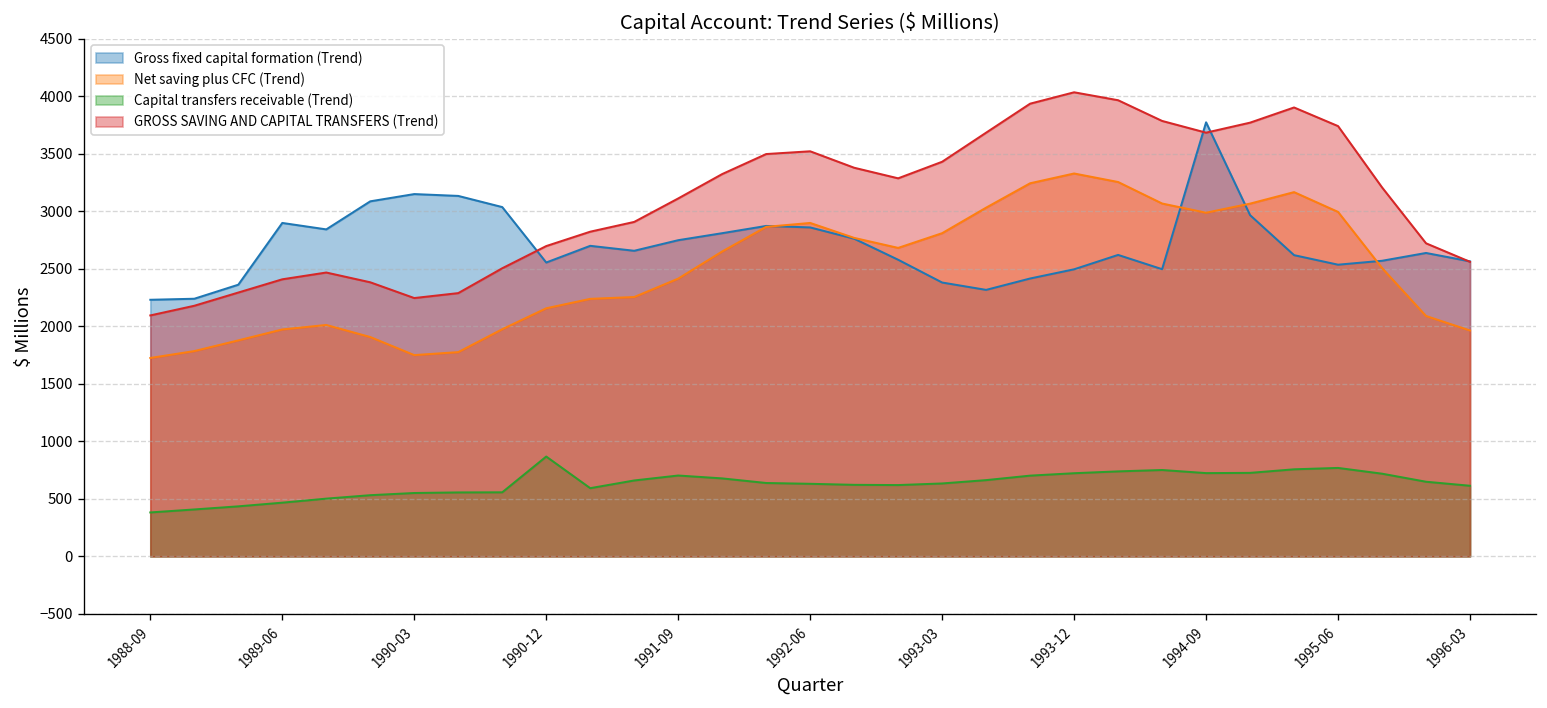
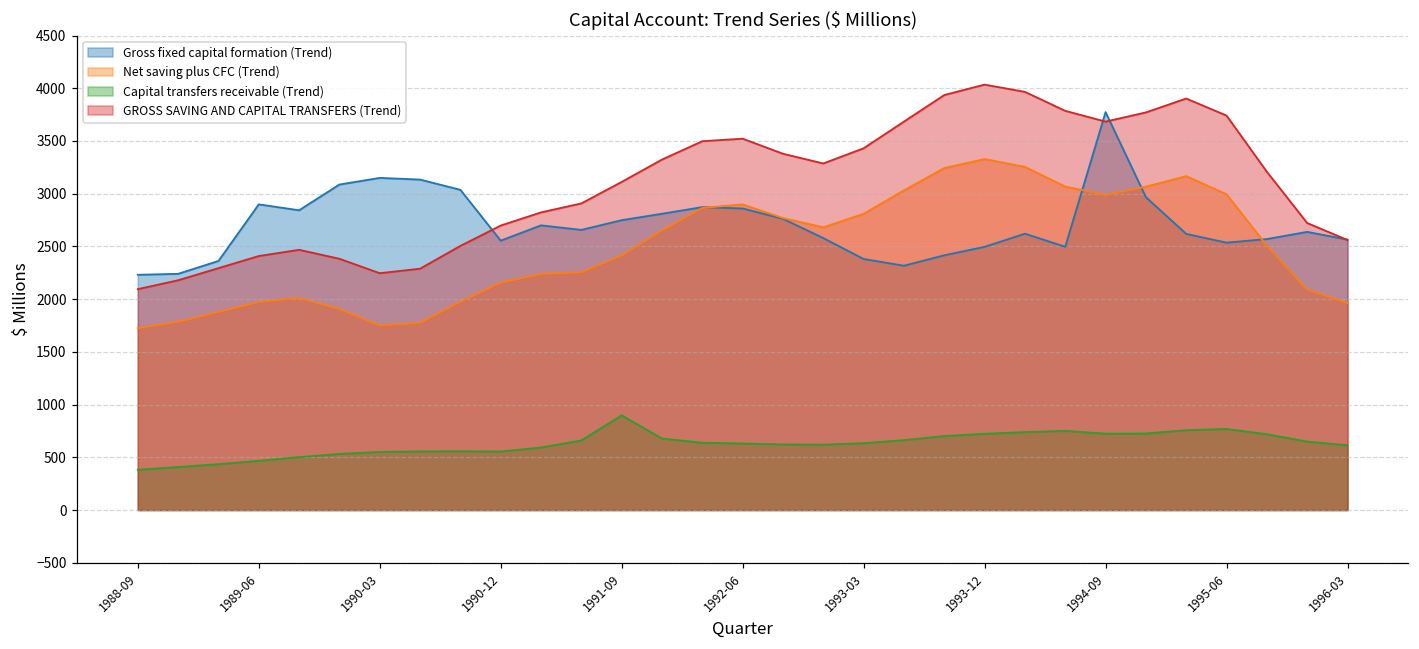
  {
    "Gross fixed capital formation (Trend)": {
      "1988-09": 2200,
      "1989-06": 2900,
      "1990-03": 3200,
      "1990-12": 2600,
      "1991-09": 2700,
      "1992-06": 2900,
      "1993-03": 2400,
      "1993-12": 2500,
      "1994-09": 3800,
      "1995-06": 2500
    },
    "Capital transfers receivable (Trend)": {
      "1988-09": 400,
      "1989-06": 500,
      "1990-03": 600,
-     "1990-12": 900,
-     "1991-09": 700,
+     "1990-12": 600,
+     "1991-09": 900,
      "1992-06": 600,
      "1993-03": 600,
      "1993-12": 700,
      "1994-09": 700,
      "1995-06": 800,
      "1996-03": 600
    }
  }
